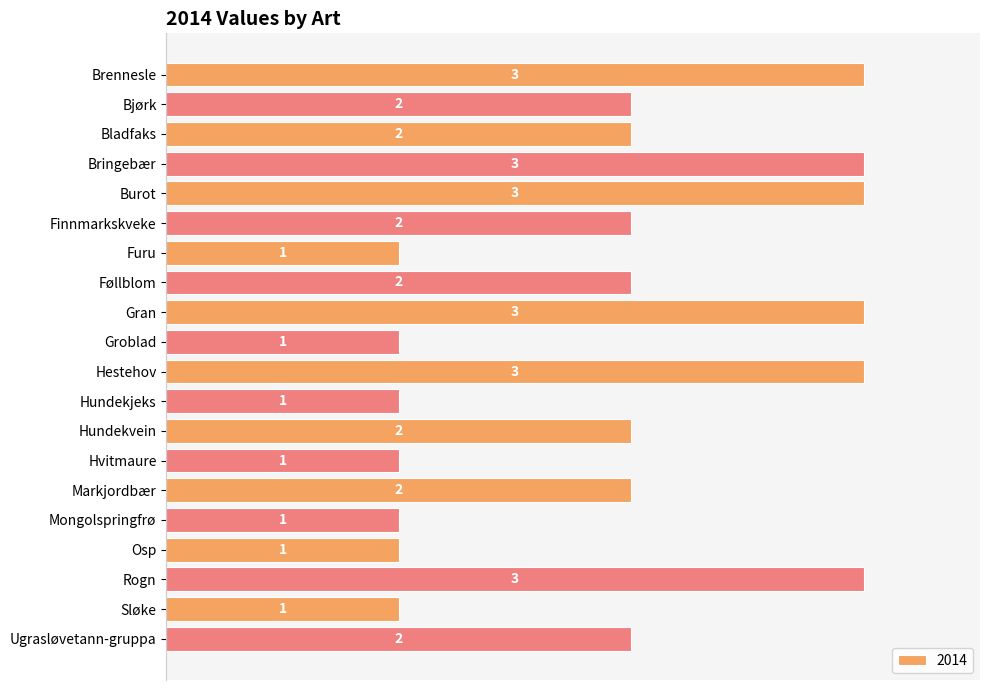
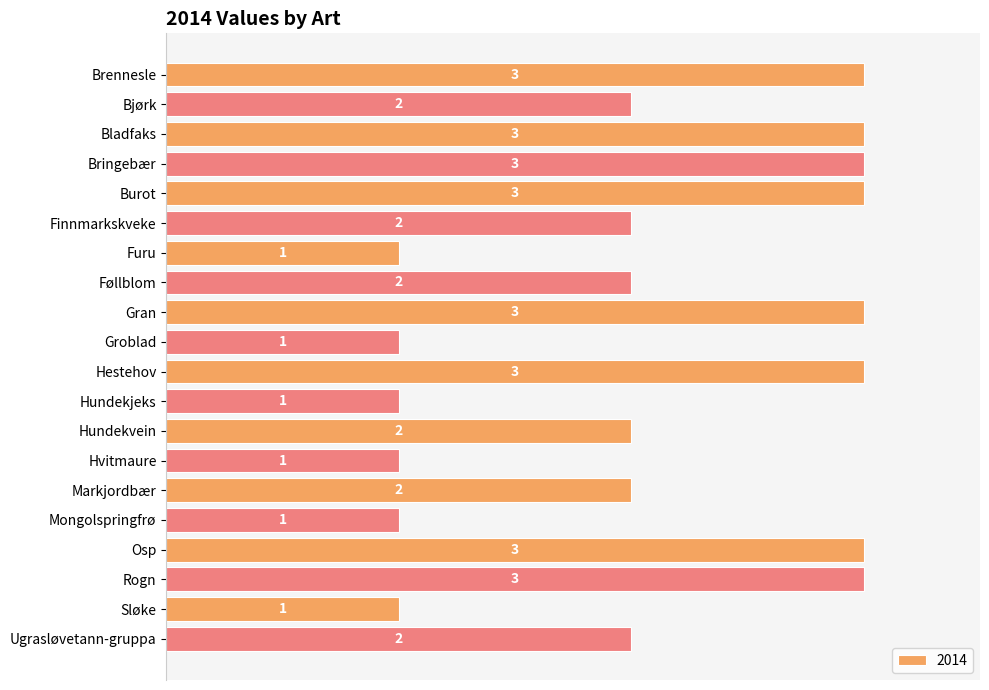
  {
    "Brennesle": 3,
    "Bjørk": 2,
-   "Bladfaks": 2,
+   "Bladfaks": 3,
    "Bringebær": 3,
    "Burot": 3,
    "Finnmarkskveke": 2,
    "Furu": 1,
    "Føllblom": 2,
    "Gran": 3,
    "Groblad": 1,
    "Hestehov": 3,
    "Hundekjeks": 1,
    "Hundekvein": 2,
    "Hvitmaure": 1,
    "Markjordbær": 2,
    "Mongolspringfrø": 1,
-   "Osp": 1,
+   "Osp": 3,
    "Rogn": 3,
    "Sløke": 1,
    "Ugrasløvetann-gruppa": 2
  }
